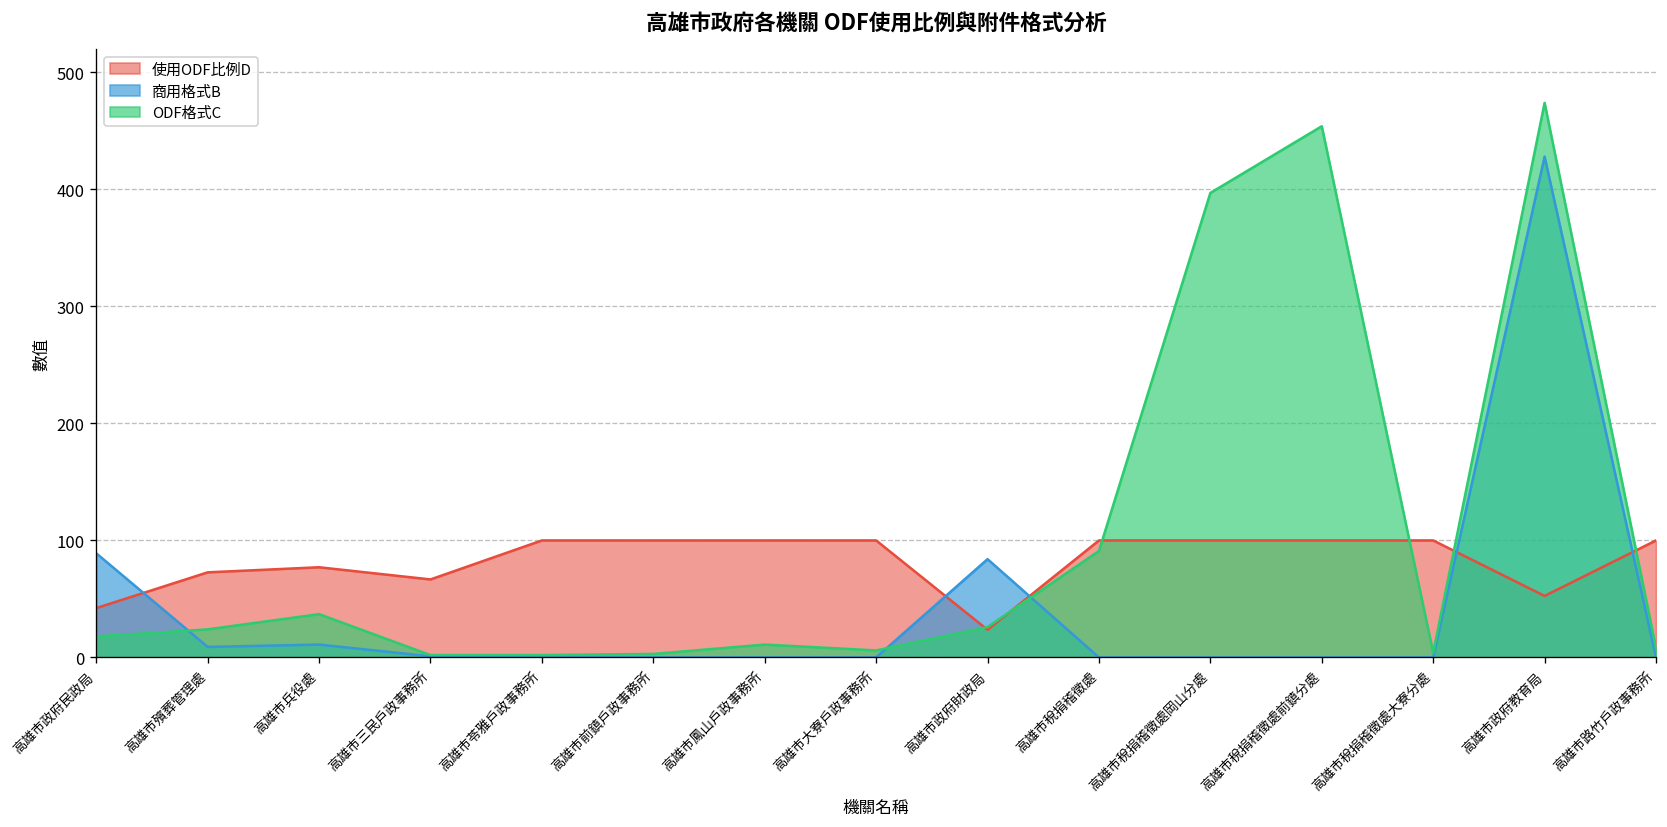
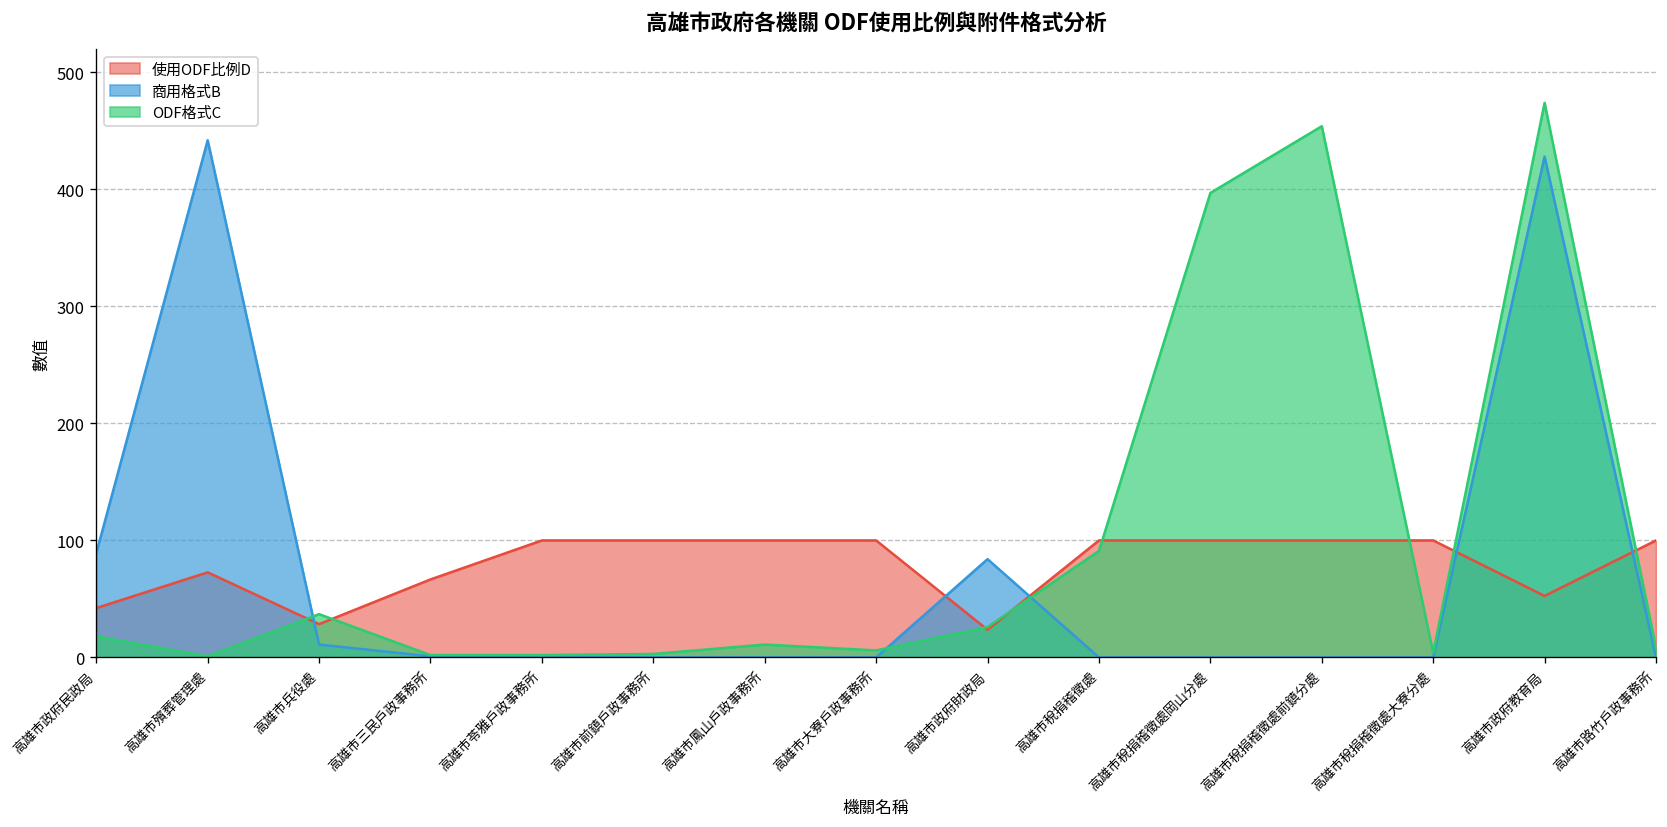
  {
    "使用ODF比例D": {
      "高雄市政府民政局": 40,
      "高雄市殯葬管理處": 70,
-     "高雄市兵役處": 80,
+     "高雄市兵役處": 30,
      "高雄市三民戶政事務所": 70,
      "高雄市苓雅戶政事務所": 100,
      "高雄市前鎮戶政事務所": 100,
      "高雄市鳳山戶政事務所": 100,
      "高雄市大寮戶政事務所": 100,
      "高雄市稅捐稽徵處": 100,
      "高雄市稅捐稽徵處岡山分處": 100,
      "高雄市稅捐稽徵處前鎮分處": 100,
      "高雄市稅捐稽徵處大寮分處": 100,
      "高雄市政府教育局": 50,
      "高雄市路竹戶政事務所": 100
    },
    "商用格式B": {
      "高雄市政府民政局": 90,
-     "高雄市殯葬管理處": 10,
+     "高雄市殯葬管理處": 440,
      "高雄市兵役處": 10,
      "高雄市前鎮戶政事務所": 0,
      "高雄市鳳山戶政事務所": 0,
      "高雄市大寮戶政事務所": 0,
      "高雄市政府財政局": 80,
      "高雄市稅捐稽徵處": 0,
      "高雄市稅捐稽徵處岡山分處": 0,
      "高雄市稅捐稽徵處前鎮分處": 0,
      "高雄市稅捐稽徵處大寮分處": 0,
      "高雄市政府教育局": 430,
      "高雄市路竹戶政事務所": 0
    },
    "ODF格式C": {
      "高雄市政府民政局": 20,
-     "高雄市殯葬管理處": 20,
+     "高雄市殯葬管理處": 0,
      "高雄市兵役處": 40,
      "高雄市前鎮戶政事務所": 0,
      "高雄市鳳山戶政事務所": 10,
      "高雄市大寮戶政事務所": 10,
      "高雄市稅捐稽徵處": 90,
      "高雄市稅捐稽徵處岡山分處": 400,
      "高雄市稅捐稽徵處前鎮分處": 450,
      "高雄市稅捐稽徵處大寮分處": 0,
      "高雄市政府教育局": 470,
      "高雄市路竹戶政事務所": 10
    }
  }
